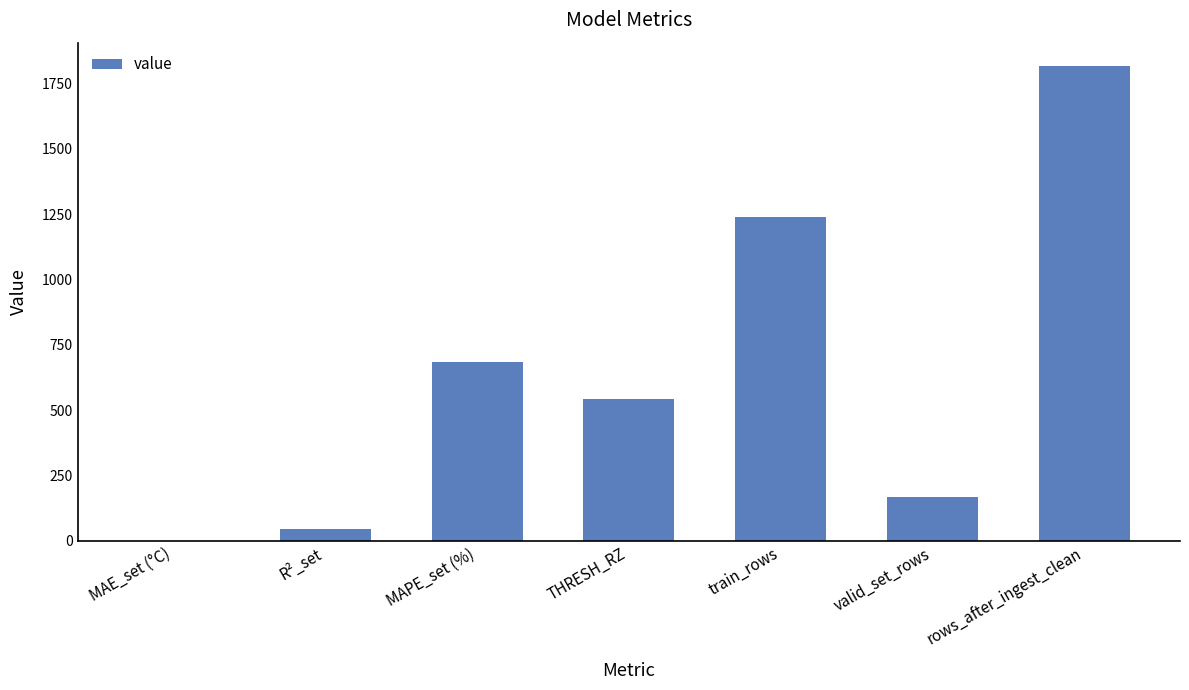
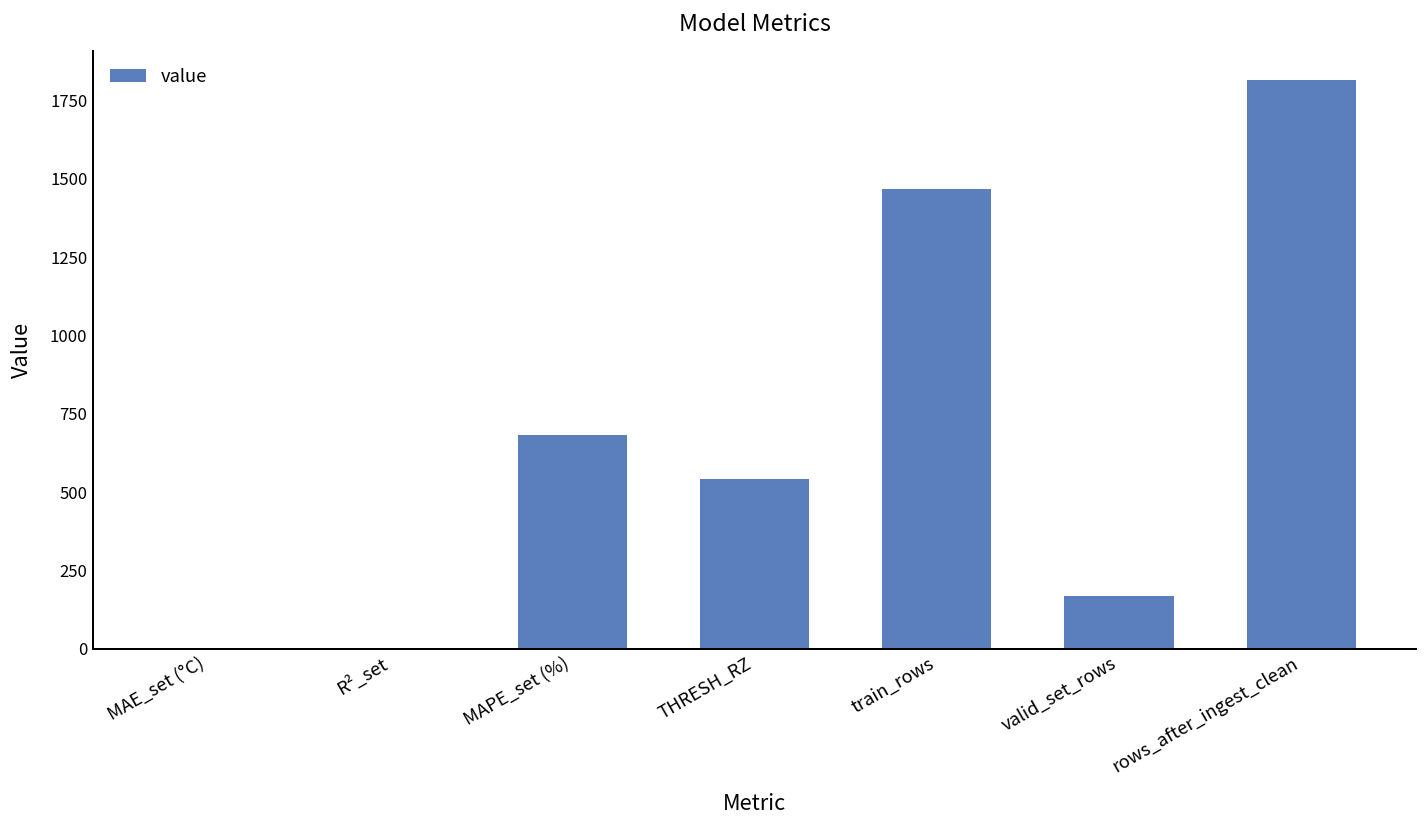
  {
-   "R²_set": 40,
+   "R²_set": 0,
    "MAPE_set (%)": 680,
    "THRESH_RZ": 540,
-   "train_rows": 1240,
+   "train_rows": 1470,
    "valid_set_rows": 170,
    "rows_after_ingest_clean": 1820
  }
